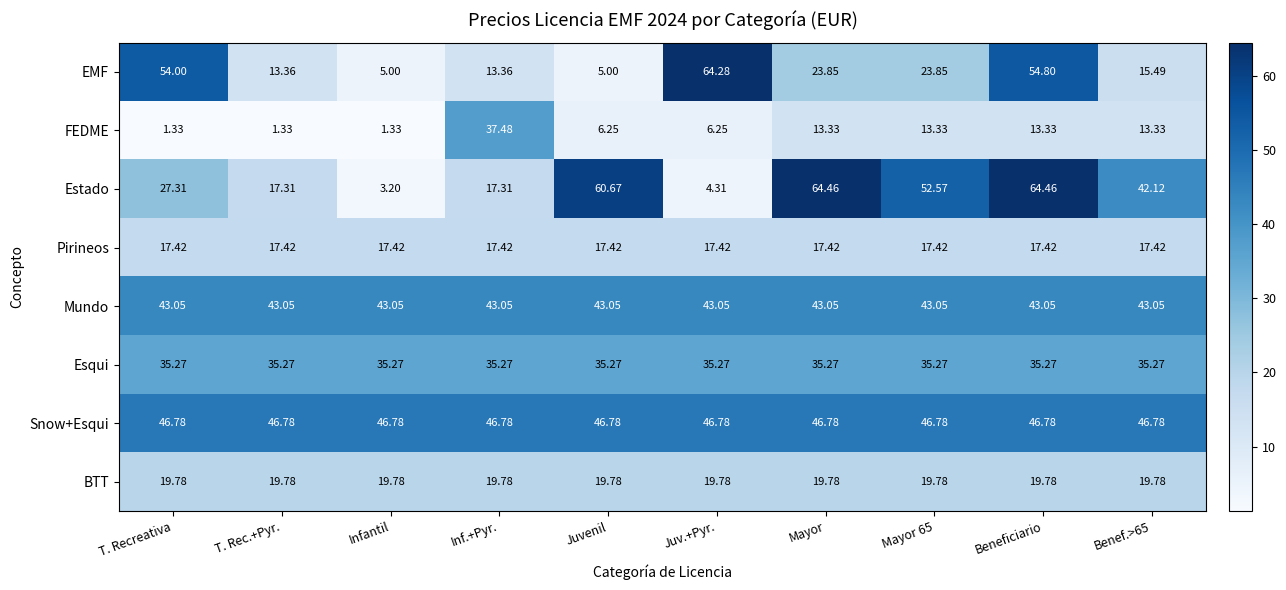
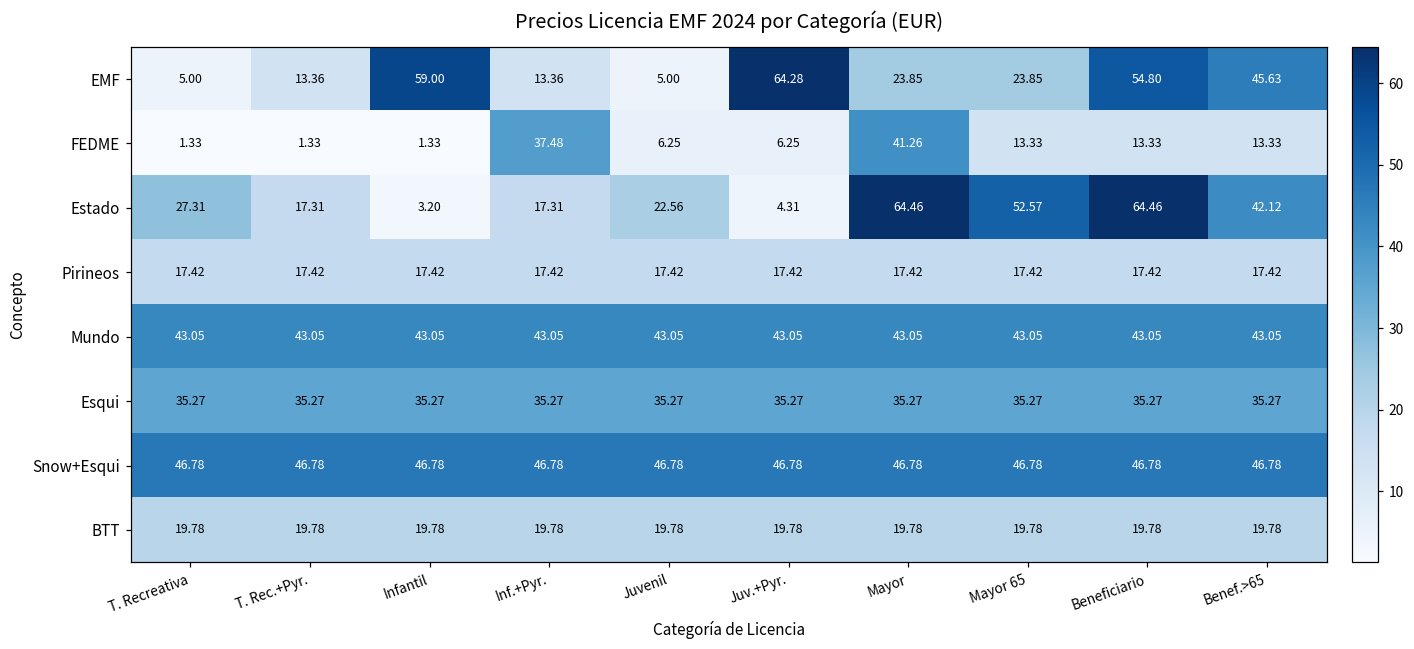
  {
    "EMF": {
-     "T. Recreativa": 54.00,
+     "T. Recreativa": 5.00,
      "T. Rec.+Pyr.": 13.36,
-     "Infantil": 5.00,
+     "Infantil": 59.00,
      "Inf.+Pyr.": 13.36,
      "Juvenil": 5.00,
      "Juv.+Pyr.": 64.28,
      "Mayor": 23.85,
      "Mayor 65": 23.85,
      "Beneficiario": 54.80,
-     "Benef.>65": 15.49
+     "Benef.>65": 45.63
    },
    "FEDME": {
      "T. Recreativa": 1.33,
      "T. Rec.+Pyr.": 1.33,
      "Infantil": 1.33,
      "Inf.+Pyr.": 37.48,
      "Juvenil": 6.25,
      "Juv.+Pyr.": 6.25,
-     "Mayor": 13.33,
+     "Mayor": 41.26,
      "Mayor 65": 13.33,
      "Beneficiario": 13.33,
      "Benef.>65": 13.33
    },
    "Estado": {
      "T. Recreativa": 27.31,
      "T. Rec.+Pyr.": 17.31,
      "Infantil": 3.20,
      "Inf.+Pyr.": 17.31,
-     "Juvenil": 60.67,
+     "Juvenil": 22.56,
      "Juv.+Pyr.": 4.31,
      "Mayor": 64.46,
      "Mayor 65": 52.57,
      "Beneficiario": 64.46,
      "Benef.>65": 42.12
    },
    "Pirineos": {
      "T. Recreativa": 17.42,
      "T. Rec.+Pyr.": 17.42,
      "Infantil": 17.42,
      "Inf.+Pyr.": 17.42,
      "Juvenil": 17.42,
      "Juv.+Pyr.": 17.42,
      "Mayor": 17.42,
      "Mayor 65": 17.42,
      "Beneficiario": 17.42,
      "Benef.>65": 17.42
    },
    "Mundo": {
      "T. Recreativa": 43.05,
      "T. Rec.+Pyr.": 43.05,
      "Infantil": 43.05,
      "Inf.+Pyr.": 43.05,
      "Juvenil": 43.05,
      "Juv.+Pyr.": 43.05,
      "Mayor": 43.05,
      "Mayor 65": 43.05,
      "Beneficiario": 43.05,
      "Benef.>65": 43.05
    },
    "Esqui": {
      "T. Recreativa": 35.27,
      "T. Rec.+Pyr.": 35.27,
      "Infantil": 35.27,
      "Inf.+Pyr.": 35.27,
      "Juvenil": 35.27,
      "Juv.+Pyr.": 35.27,
      "Mayor": 35.27,
      "Mayor 65": 35.27,
      "Beneficiario": 35.27,
      "Benef.>65": 35.27
    },
    "Snow+Esqui": {
      "T. Recreativa": 46.78,
      "T. Rec.+Pyr.": 46.78,
      "Infantil": 46.78,
      "Inf.+Pyr.": 46.78,
      "Juvenil": 46.78,
      "Juv.+Pyr.": 46.78,
      "Mayor": 46.78,
      "Mayor 65": 46.78,
      "Beneficiario": 46.78,
      "Benef.>65": 46.78
    },
    "BTT": {
      "T. Recreativa": 19.78,
      "T. Rec.+Pyr.": 19.78,
      "Infantil": 19.78,
      "Inf.+Pyr.": 19.78,
      "Juvenil": 19.78,
      "Juv.+Pyr.": 19.78,
      "Mayor": 19.78,
      "Mayor 65": 19.78,
      "Beneficiario": 19.78,
      "Benef.>65": 19.78
    }
  }
